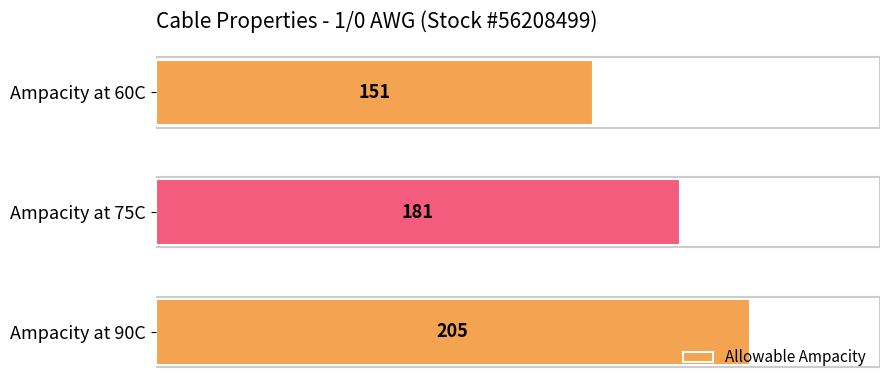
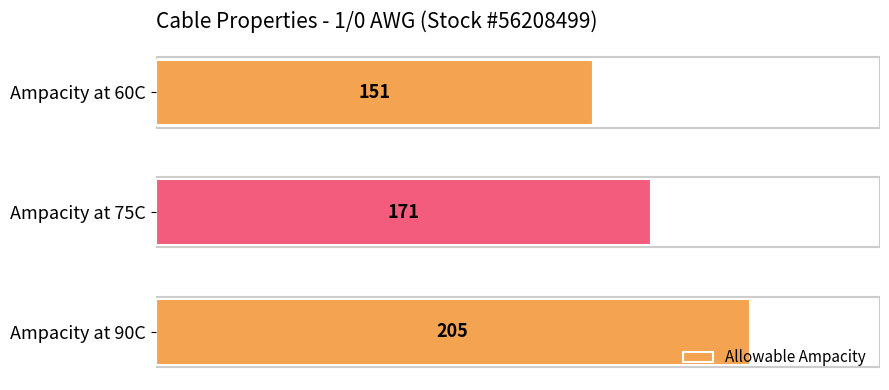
  {
    "Ampacity at 60C": 151,
-   "Ampacity at 75C": 181,
+   "Ampacity at 75C": 171,
    "Ampacity at 90C": 205
  }
